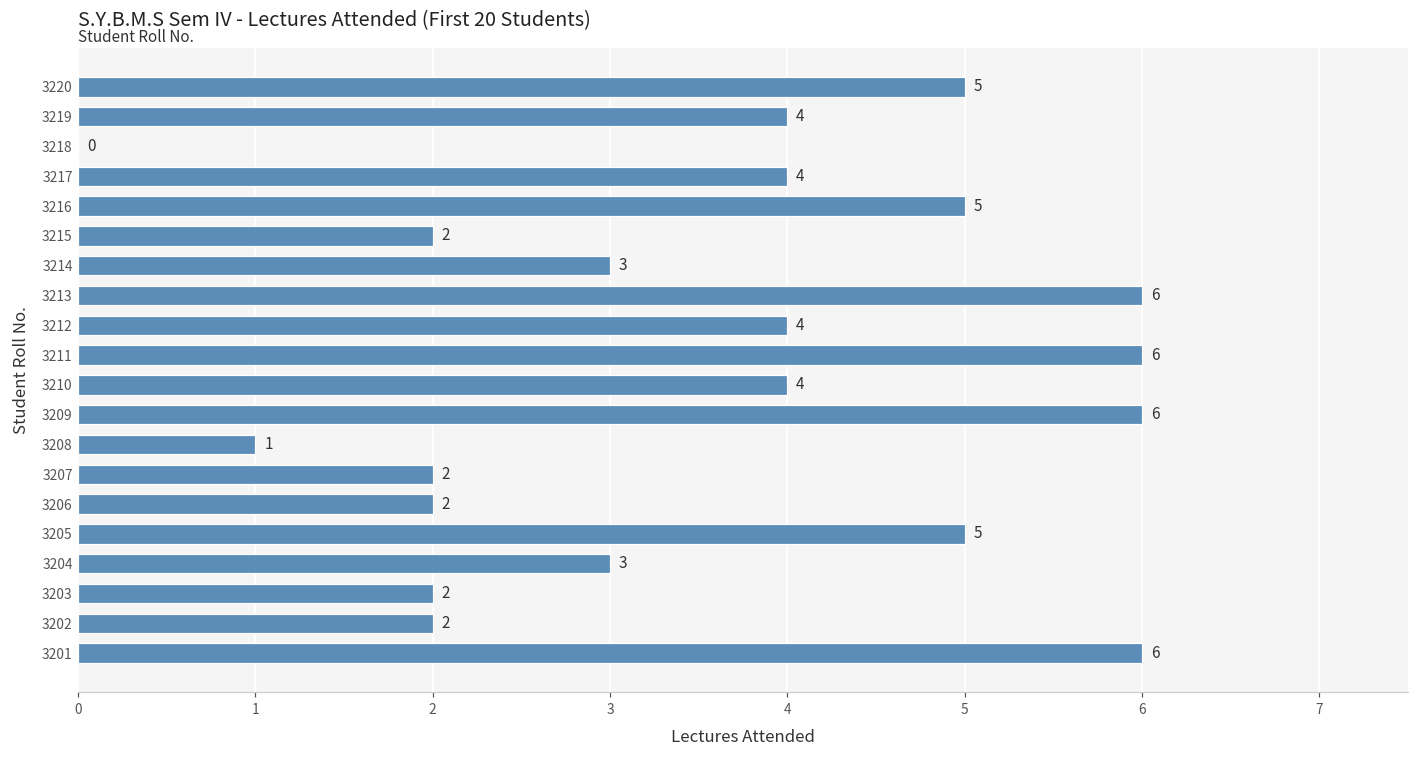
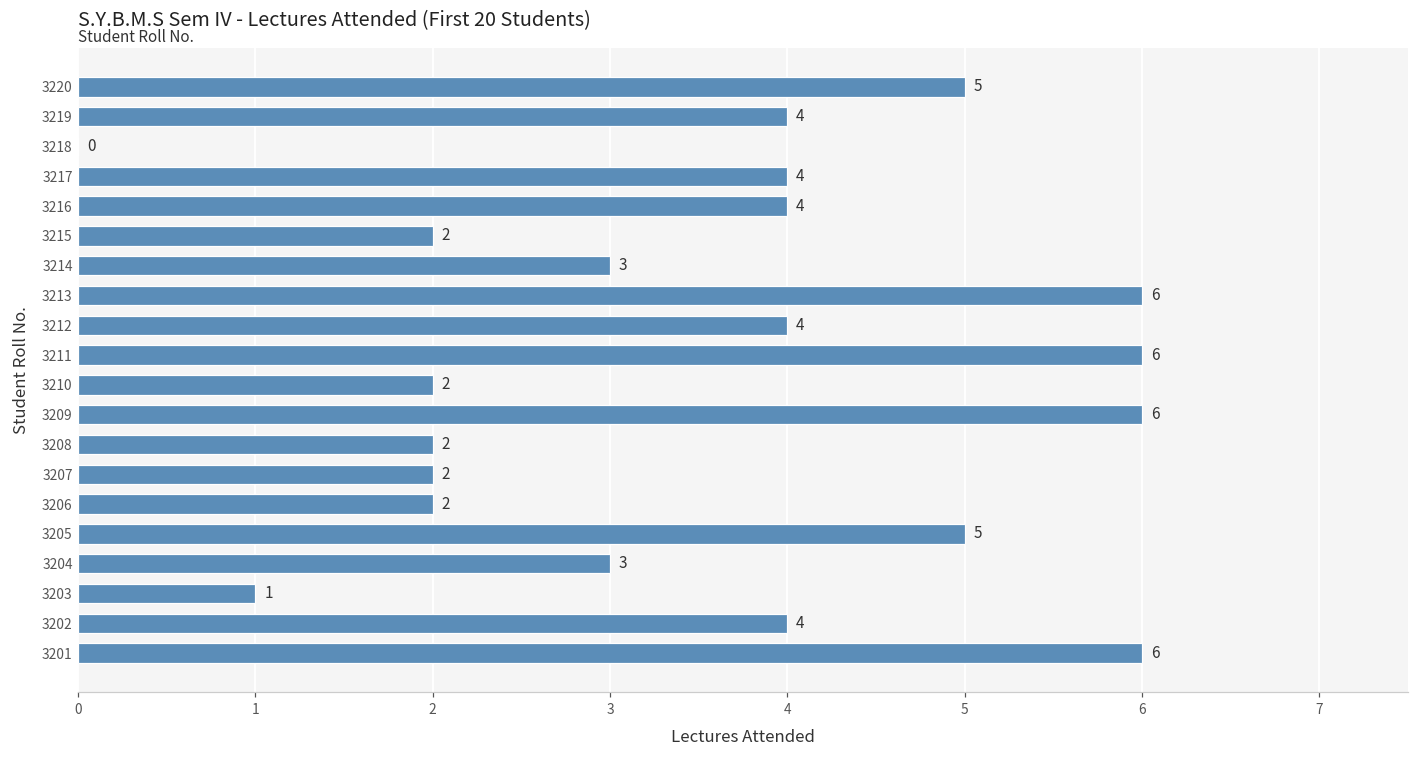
  {
    "3220": 5,
    "3219": 4,
    "3218": 0,
    "3217": 4,
-   "3216": 5,
+   "3216": 4,
    "3215": 2,
    "3214": 3,
    "3213": 6,
    "3212": 4,
    "3211": 6,
-   "3210": 4,
+   "3210": 2,
    "3209": 6,
-   "3208": 1,
+   "3208": 2,
    "3207": 2,
    "3206": 2,
    "3205": 5,
    "3204": 3,
-   "3203": 2,
-   "3202": 2,
+   "3203": 1,
+   "3202": 4,
    "3201": 6
  }
